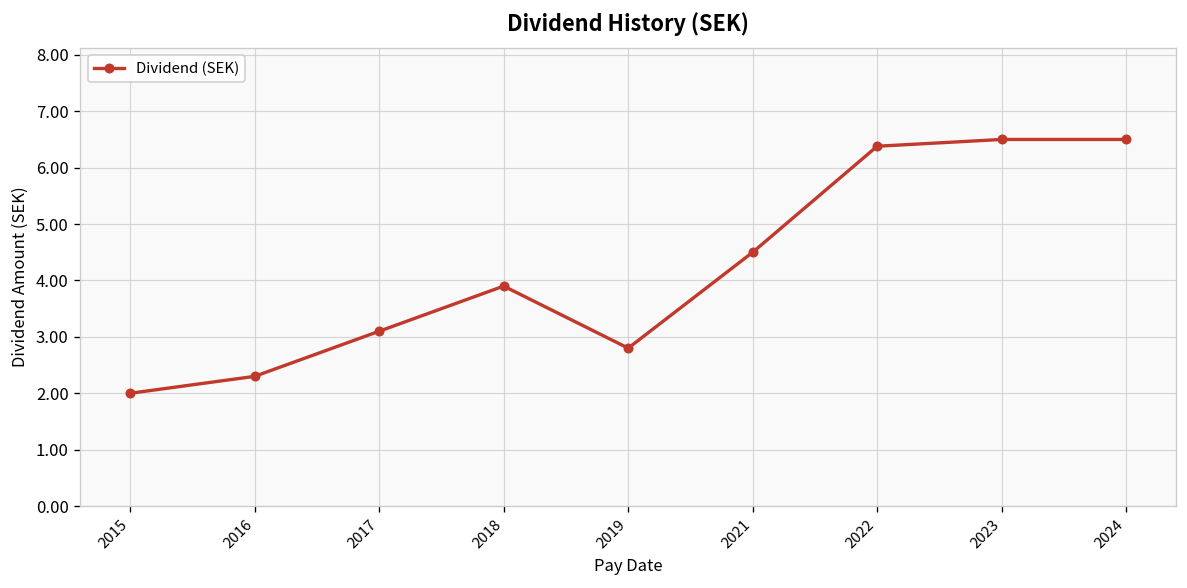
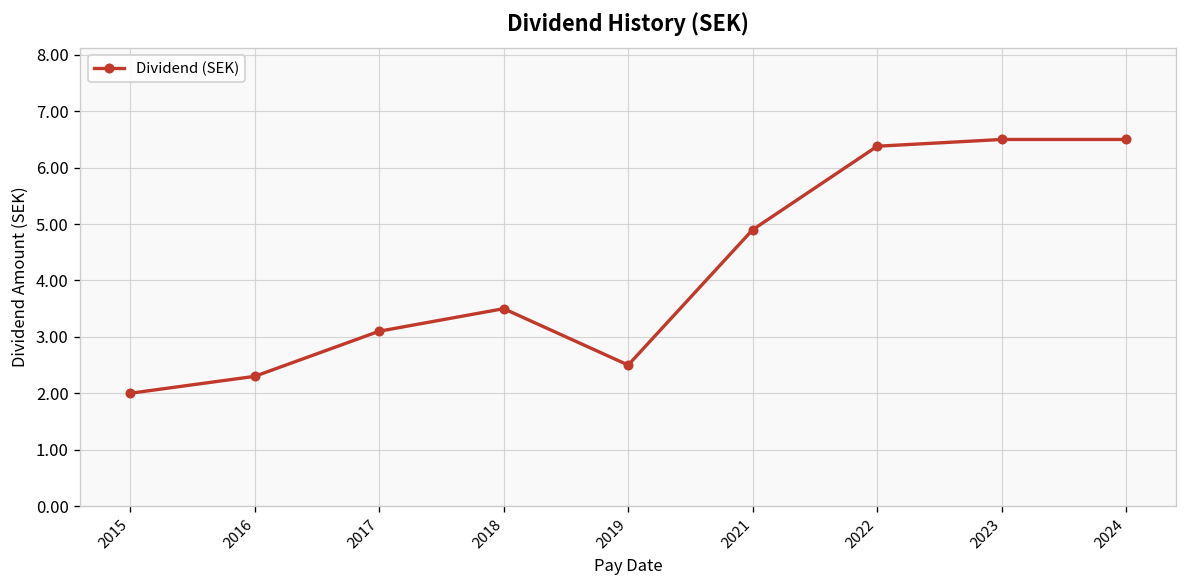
  {
    "2015": 2.0,
    "2016": 2.3,
    "2017": 3.1,
-   "2018": 3.9,
-   "2019": 2.8,
-   "2021": 4.5,
+   "2018": 3.5,
+   "2019": 2.5,
+   "2021": 4.9,
    "2022": 6.4,
    "2023": 6.5,
    "2024": 6.5
  }
